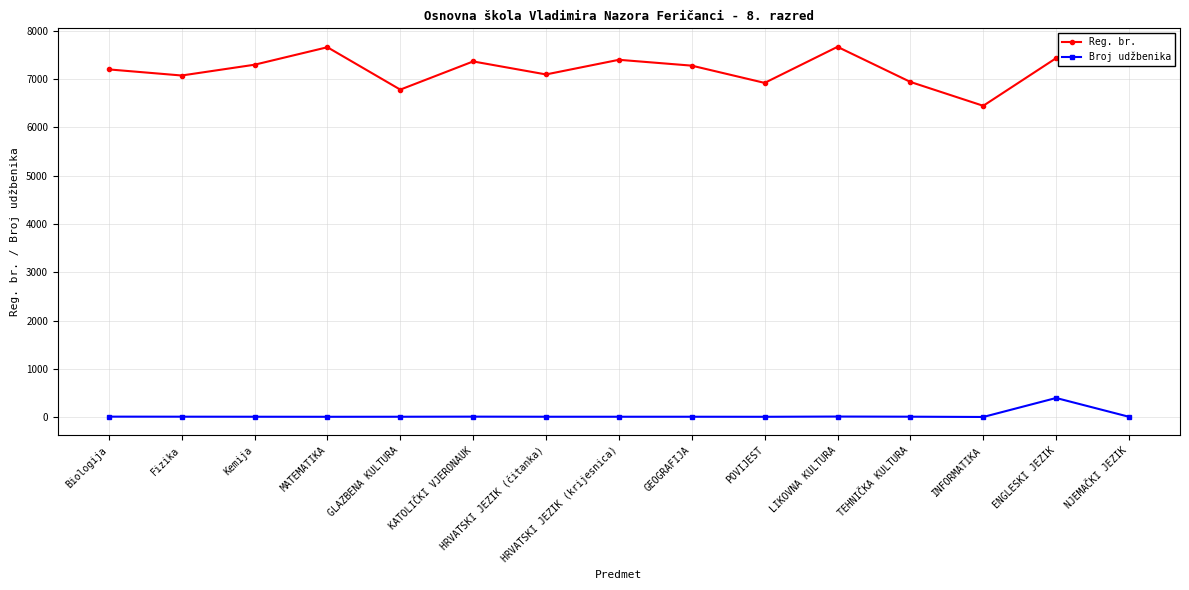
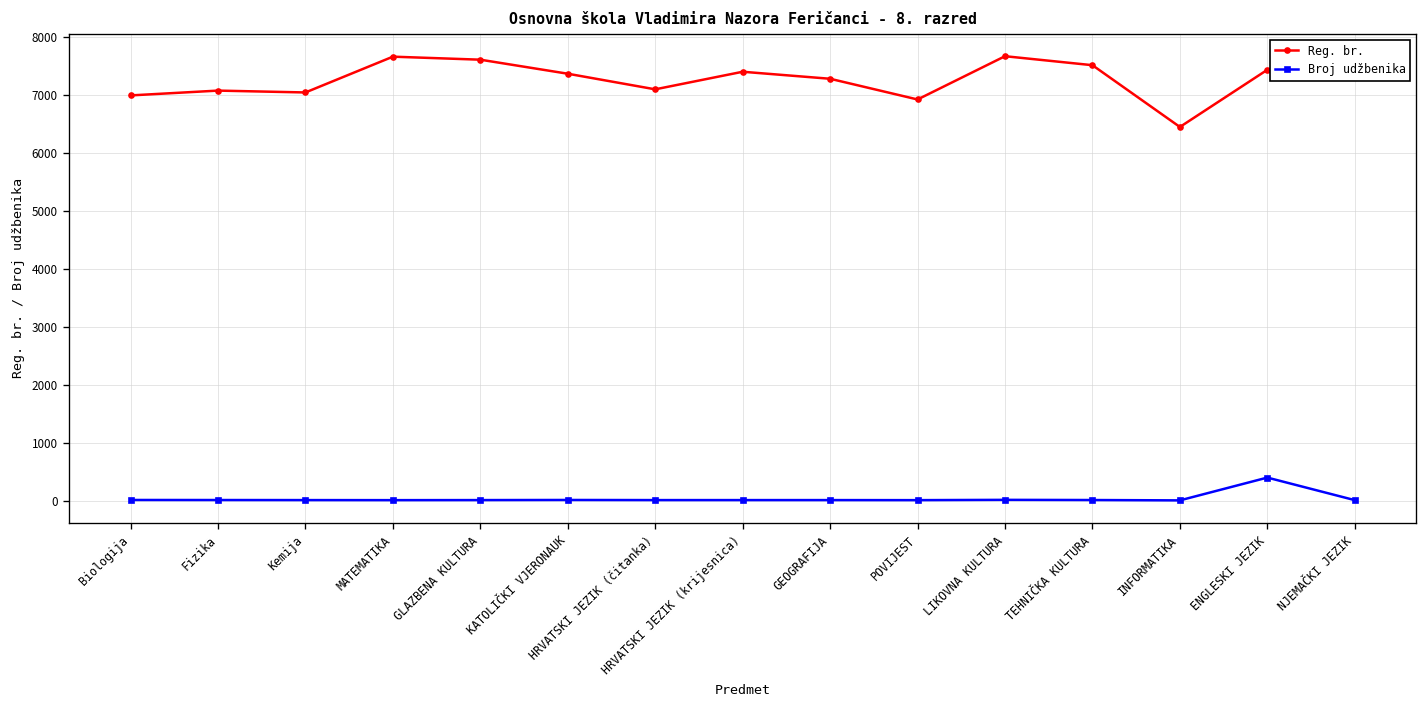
  {
    "Reg. br.": {
-     "Biologija": 7200,
+     "Biologija": 7000,
      "Fizika": 7100,
-     "Kemija": 7300,
+     "Kemija": 7000,
      "MATEMATIKA": 7700,
-     "GLAZBENA KULTURA": 6800,
+     "GLAZBENA KULTURA": 7600,
      "KATOLIČKI VJERONAUK": 7400,
      "HRVATSKI JEZIK (čitanka)": 7100,
      "HRVATSKI JEZIK (krijesnica)": 7400,
      "GEOGRAFIJA": 7300,
      "POVIJEST": 6900,
      "LIKOVNA KULTURA": 7700,
-     "TEHNIČKA KULTURA": 6900,
+     "TEHNIČKA KULTURA": 7500,
      "INFORMATIKA": 6400,
      "ENGLESKI JEZIK": 7400
    },
    "Broj udžbenika": {
      "Biologija": 0,
      "Fizika": 0,
      "Kemija": 0,
      "MATEMATIKA": 0,
      "GLAZBENA KULTURA": 0,
      "KATOLIČKI VJERONAUK": 0,
      "HRVATSKI JEZIK (čitanka)": 0,
      "HRVATSKI JEZIK (krijesnica)": 0,
      "GEOGRAFIJA": 0,
      "POVIJEST": 0,
      "LIKOVNA KULTURA": 0,
      "TEHNIČKA KULTURA": 0,
      "INFORMATIKA": 0,
      "ENGLESKI JEZIK": 400,
      "NJEMAČKI JEZIK": 0
    }
  }
